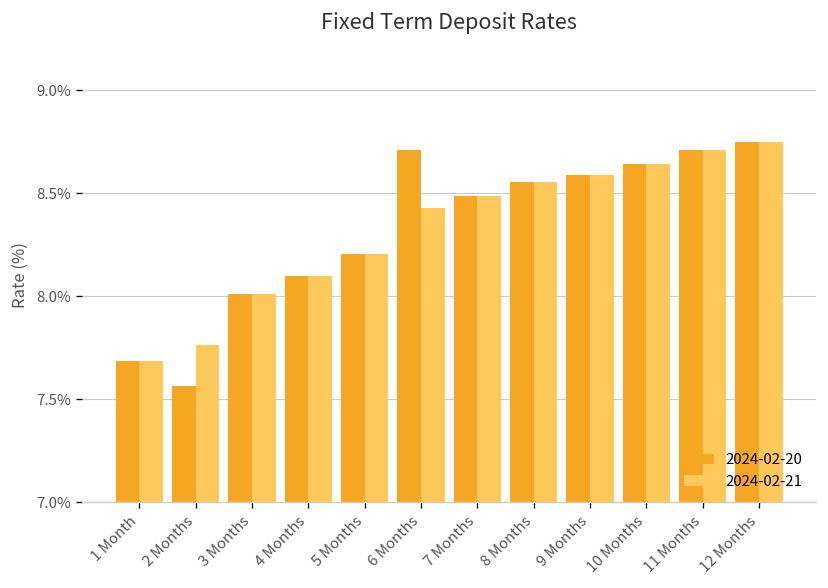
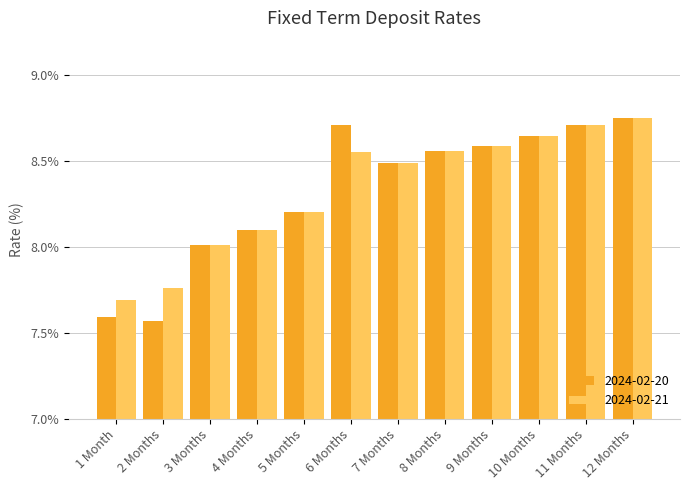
  {
    "2024-02-20": {
-     "1 Month": "7.69%",
+     "1 Month": "7.59%",
      "2 Months": "7.57%",
      "3 Months": "8.01%",
      "4 Months": "8.10%",
      "5 Months": "8.21%",
      "6 Months": "8.71%",
      "7 Months": "8.49%",
      "8 Months": "8.56%",
      "9 Months": "8.59%",
      "10 Months": "8.64%",
      "11 Months": "8.71%",
      "12 Months": "8.75%"
    },
    "2024-02-21": {
      "1 Month": "7.69%",
      "2 Months": "7.76%",
      "3 Months": "8.01%",
      "4 Months": "8.10%",
      "5 Months": "8.21%",
-     "6 Months": "8.43%",
+     "6 Months": "8.55%",
      "7 Months": "8.49%",
      "8 Months": "8.56%",
      "9 Months": "8.59%",
      "10 Months": "8.64%",
      "11 Months": "8.71%",
      "12 Months": "8.75%"
    }
  }
